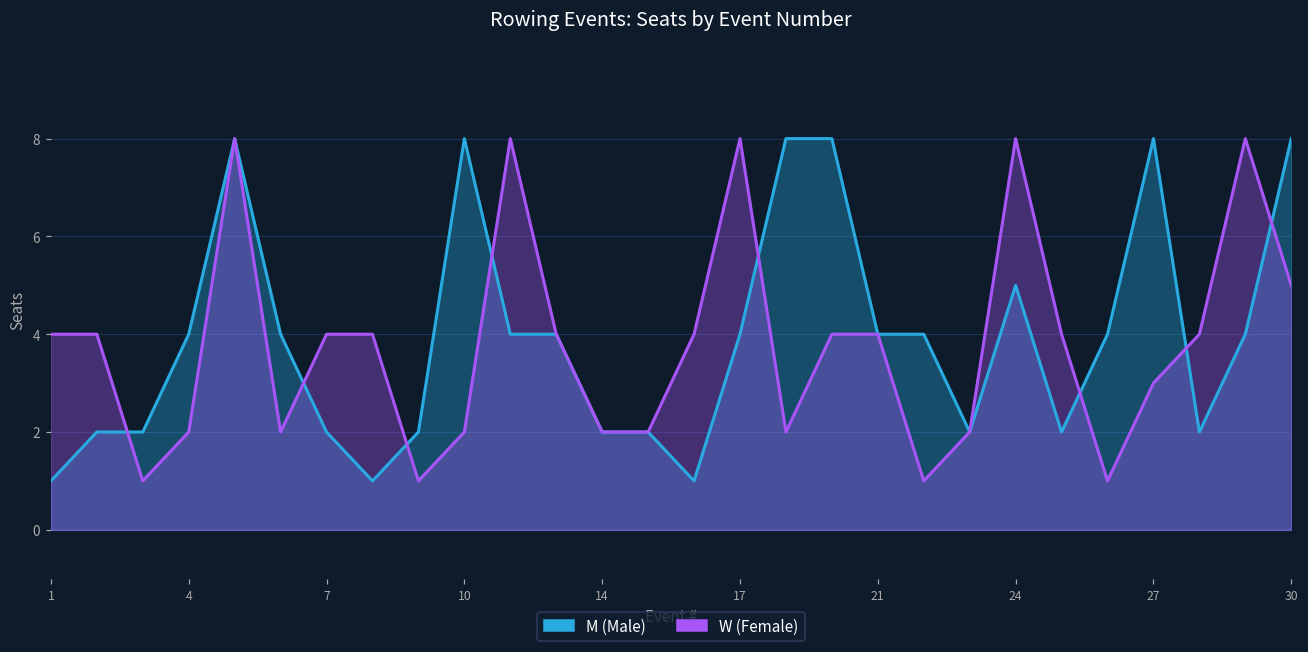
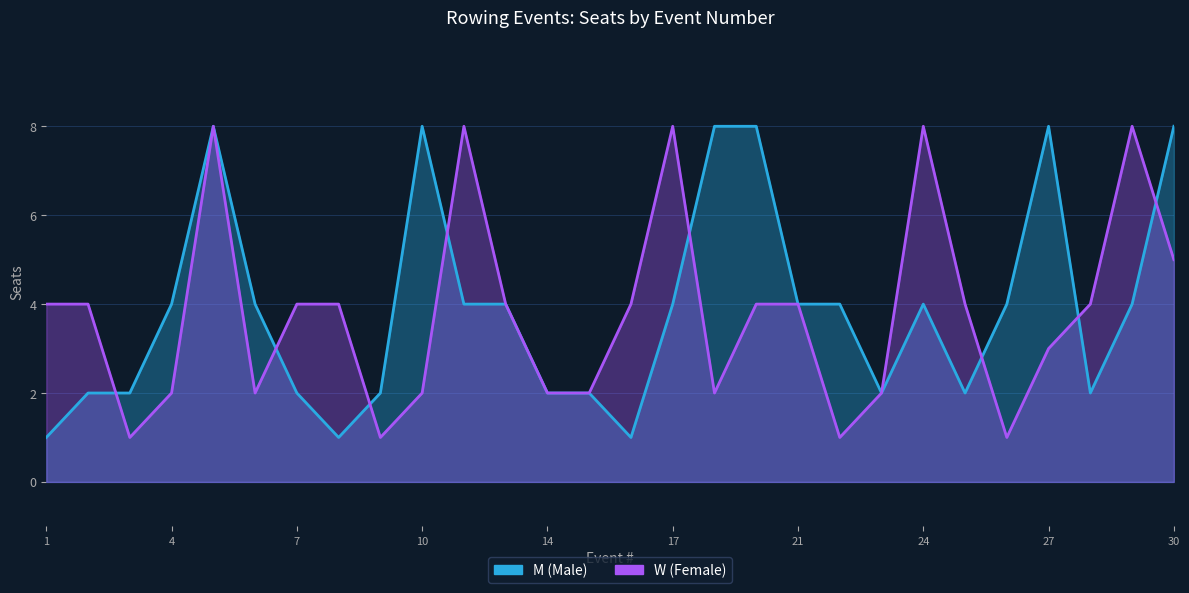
  {
    "M (Male)": {
-     "24": 5,
+     "24": 4,
      "27": 8,
      "30": 8
    },
    "W (Female)": {
      "24": 8,
      "27": 3,
      "30": 5
    }
  }
